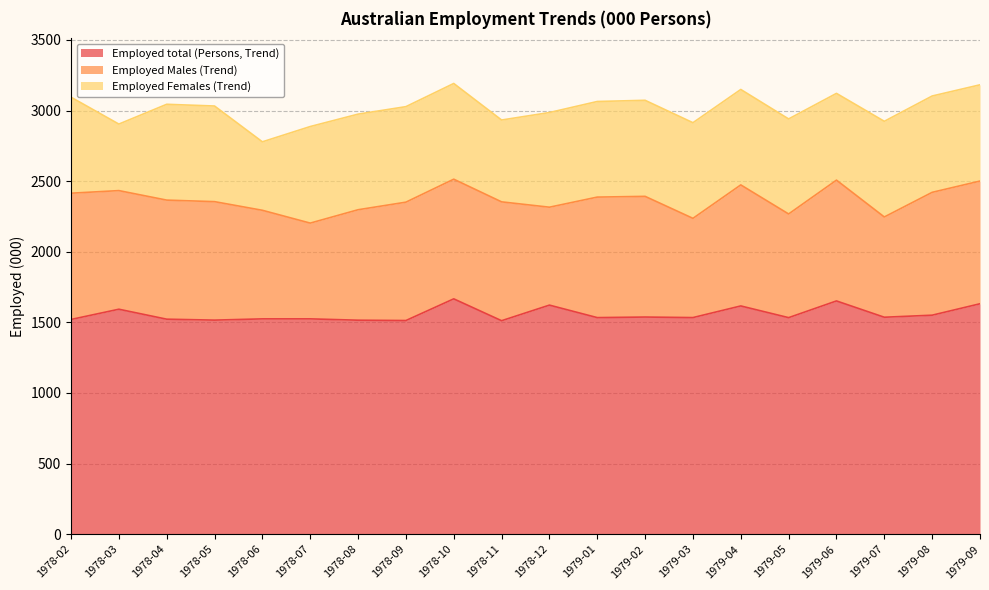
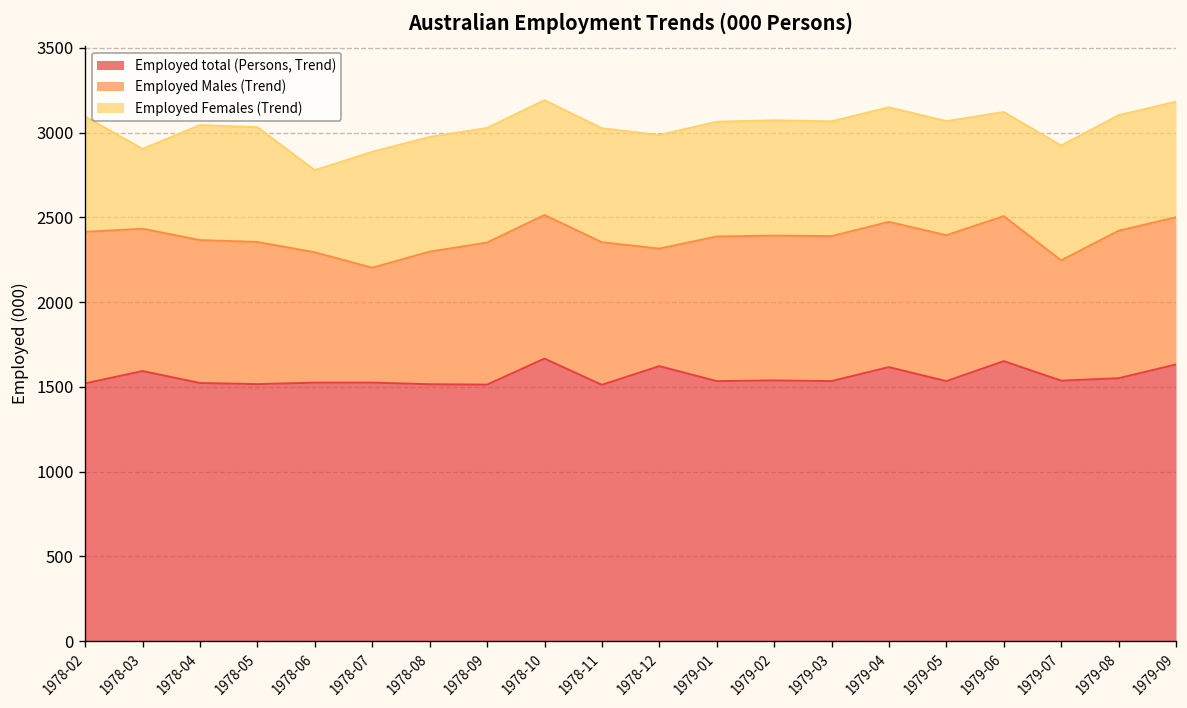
  {
    "Employed total (Persons, Trend)": {
      "1978-02": 1520,
      "1978-03": 1590,
      "1978-04": 1520,
      "1978-05": 1520,
      "1978-06": 1520,
      "1978-07": 1520,
      "1978-08": 1520,
      "1978-09": 1510,
      "1978-10": 1670,
      "1978-11": 1510,
      "1978-12": 1620,
      "1979-01": 1530,
      "1979-02": 1540,
      "1979-03": 1530,
      "1979-04": 1620,
      "1979-05": 1530,
      "1979-06": 1650,
      "1979-07": 1540,
      "1979-08": 1550,
      "1979-09": 1630
    },
    "Employed Males (Trend)": {
      "1978-02": 890,
      "1978-03": 840,
      "1978-04": 840,
      "1978-05": 840,
      "1978-06": 770,
      "1978-07": 680,
      "1978-08": 780,
      "1978-09": 840,
      "1978-10": 850,
      "1978-11": 840,
      "1978-12": 690,
      "1979-01": 850,
      "1979-02": 850,
-     "1979-03": 700,
+     "1979-03": 860,
      "1979-04": 860,
-     "1979-05": 730,
+     "1979-05": 860,
      "1979-06": 860,
      "1979-07": 710,
      "1979-08": 870,
      "1979-09": 870
    },
    "Employed Females (Trend)": {
      "1978-02": 680,
      "1978-03": 470,
      "1978-04": 680,
      "1978-05": 680,
      "1978-06": 480,
      "1978-07": 680,
      "1978-08": 680,
      "1978-09": 680,
      "1978-10": 680,
-     "1978-11": 580,
+     "1978-11": 670,
      "1978-12": 670,
      "1979-01": 680,
      "1979-02": 680,
      "1979-03": 680,
      "1979-04": 680,
      "1979-05": 670,
      "1979-06": 610,
      "1979-07": 680,
      "1979-08": 680,
      "1979-09": 680
    }
  }
